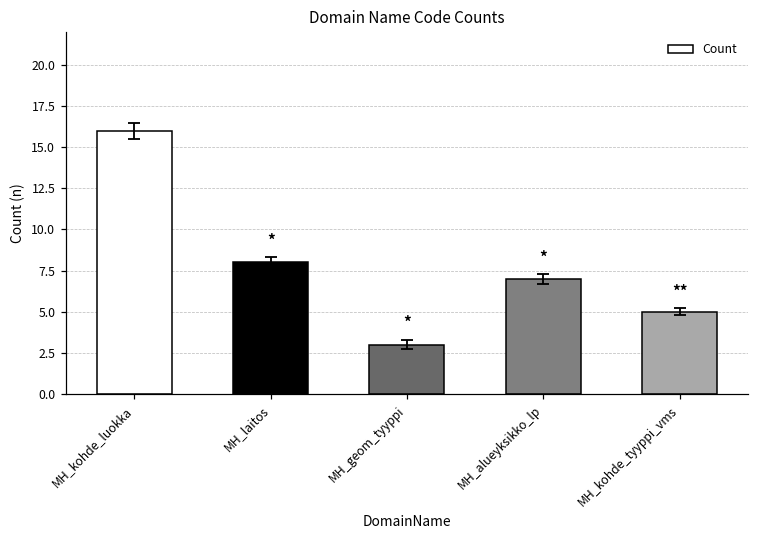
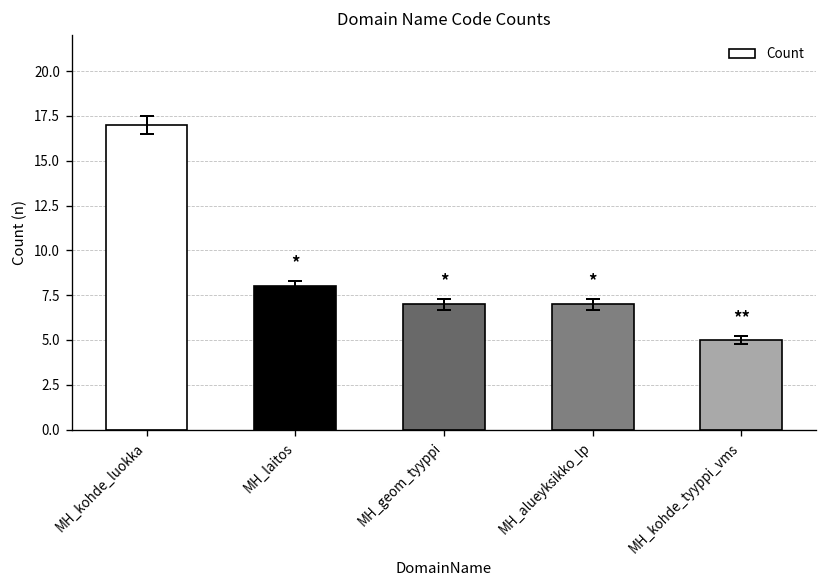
  {
    "Count": {
-     "MH_kohde_luokka": 16,
+     "MH_kohde_luokka": 17,
      "MH_laitos": 8,
-     "MH_geom_tyyppi": 3,
+     "MH_geom_tyyppi": 7,
      "MH_alueyksikko_lp": 7,
      "MH_kohde_tyyppi_vms": 5
    }
  }
